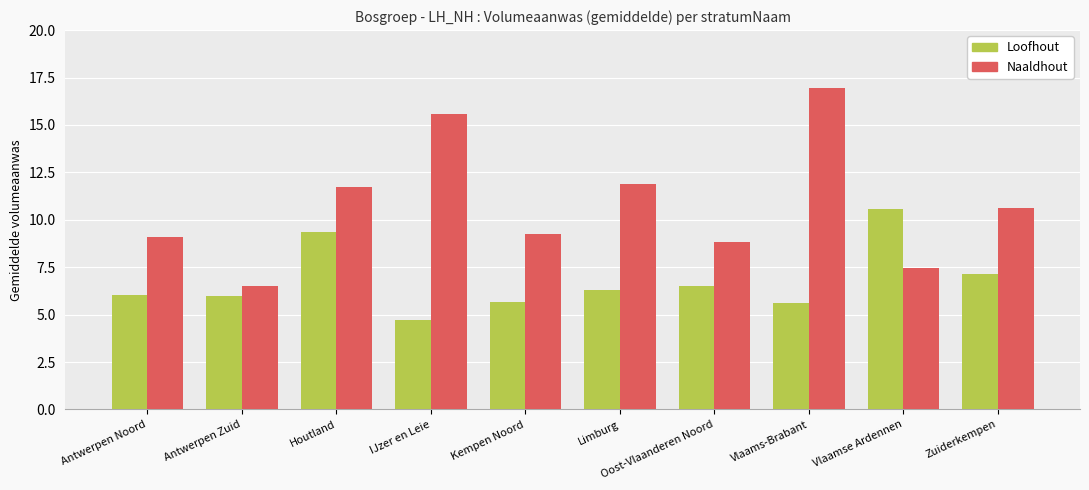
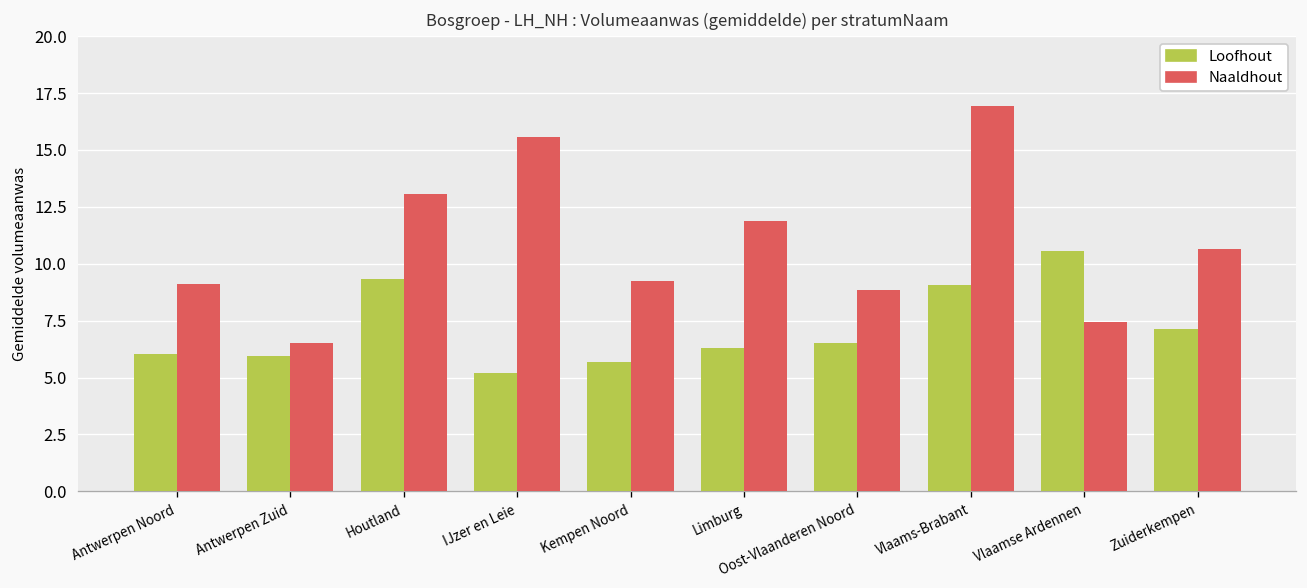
  {
    "Loofhout": {
      "Antwerpen Noord": 6.0,
      "Antwerpen Zuid": 6.0,
      "Houtland": 9.3,
-     "IJzer en Leie": 4.7,
+     "IJzer en Leie": 5.2,
      "Kempen Noord": 5.7,
      "Limburg": 6.3,
      "Oost-Vlaanderen Noord": 6.5,
-     "Vlaams-Brabant": 5.6,
+     "Vlaams-Brabant": 9.1,
      "Vlaamse Ardennen": 10.6,
      "Zuiderkempen": 7.1
    },
    "Naaldhout": {
      "Antwerpen Noord": 9.1,
      "Antwerpen Zuid": 6.5,
-     "Houtland": 11.7,
+     "Houtland": 13.1,
      "IJzer en Leie": 15.6,
      "Kempen Noord": 9.3,
      "Limburg": 11.9,
      "Oost-Vlaanderen Noord": 8.8,
      "Vlaams-Brabant": 16.9,
      "Vlaamse Ardennen": 7.4,
      "Zuiderkempen": 10.6
    }
  }
